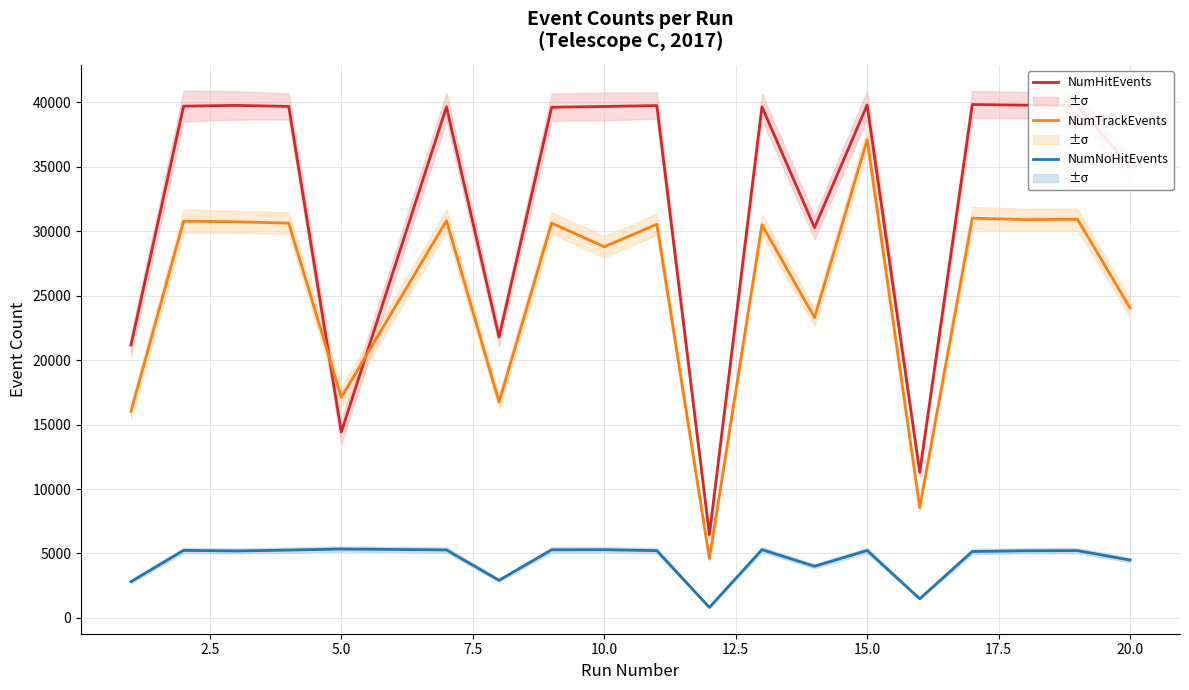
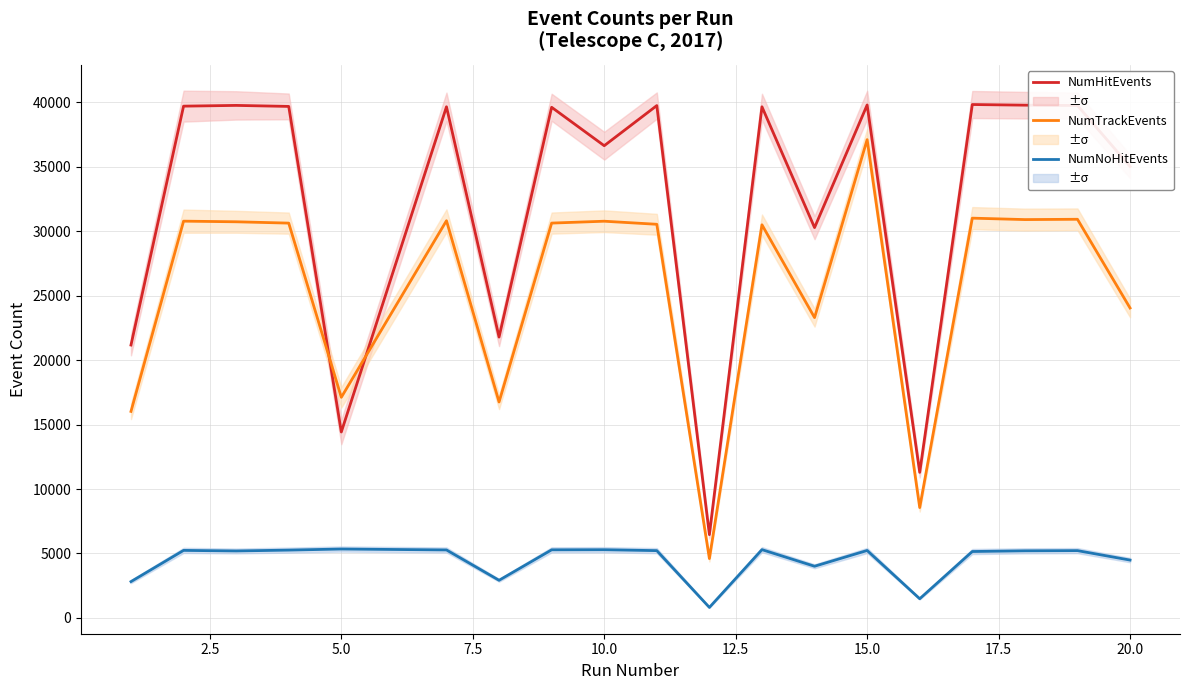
  {
    "NumHitEvents": {
      "5.0": 14400,
-     "10.0": 39700,
+     "10.0": 36600,
      "15.0": 39800
    },
    "NumTrackEvents": {
      "5.0": 17100,
-     "10.0": 28800,
+     "10.0": 30800,
      "15.0": 37100,
      "20.0": 24000
    },
    "NumNoHitEvents": {
      "5.0": 5300,
      "10.0": 5300,
      "15.0": 5200
    }
  }
